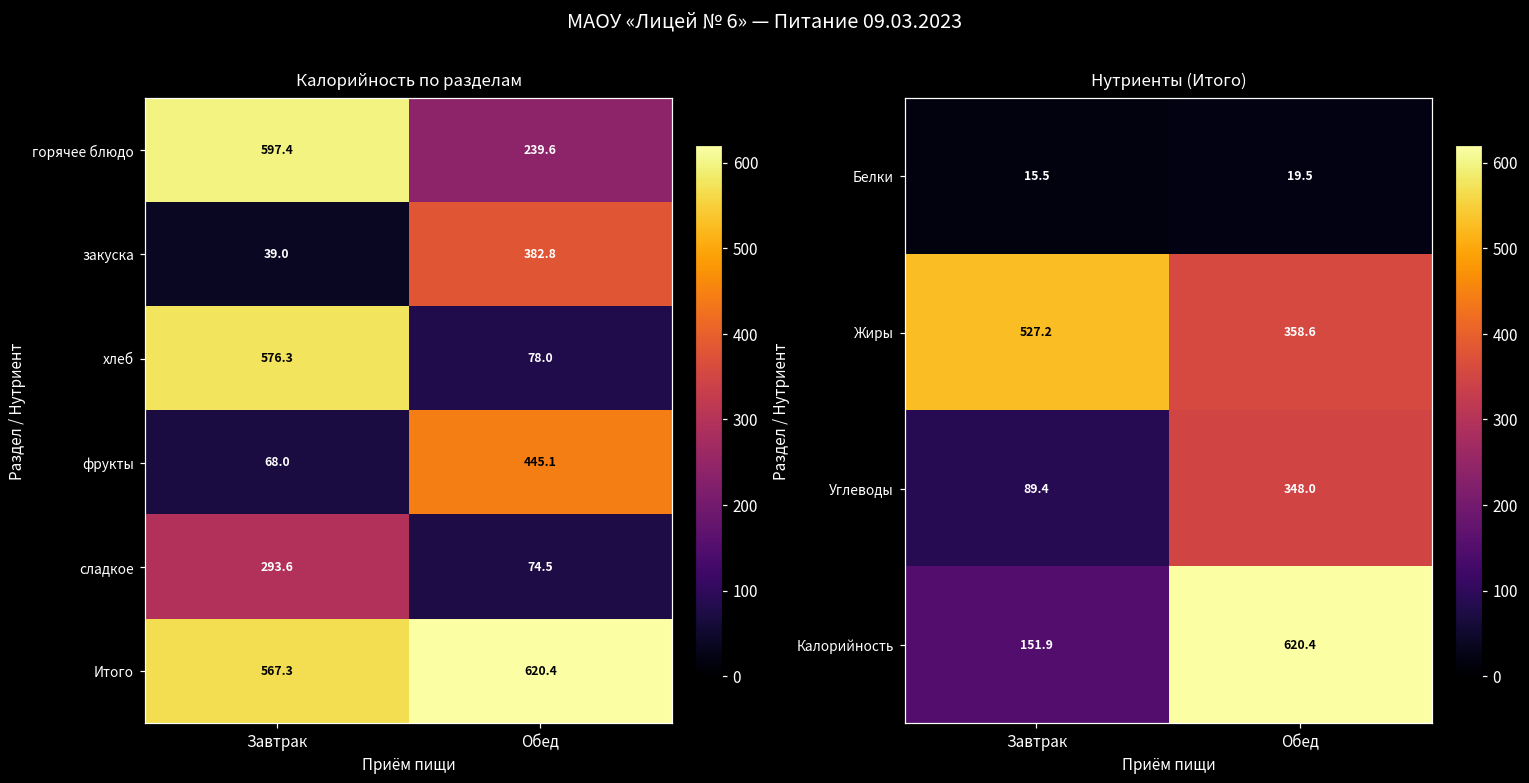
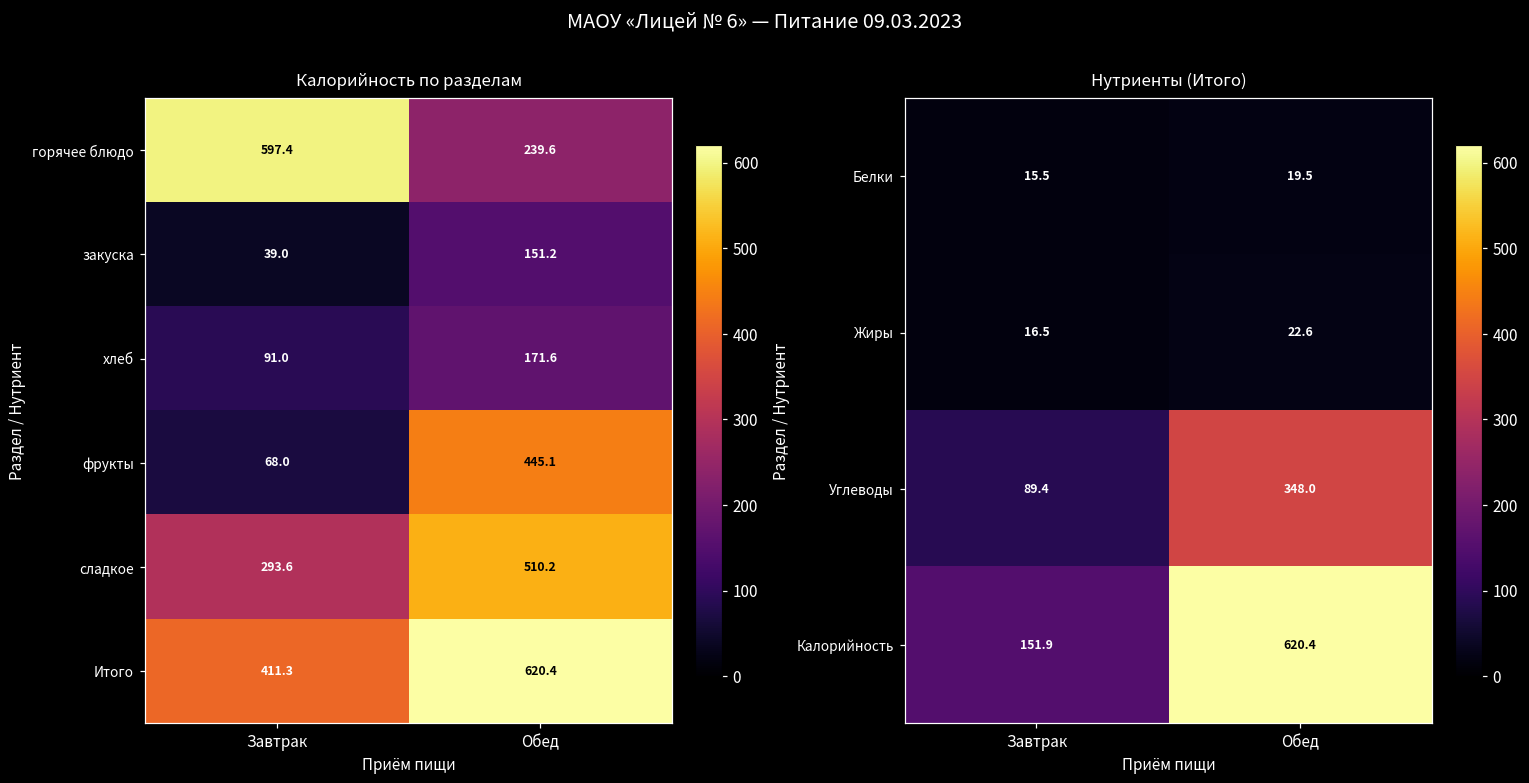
  {
    "Калорийность по разделам": {
      "горячее блюдо": {
        "Завтрак": 597.4,
        "Обед": 239.6
      },
      "закуска": {
        "Завтрак": 39.0,
-       "Обед": 382.8
+       "Обед": 151.2
      },
      "хлеб": {
-       "Завтрак": 576.3,
-       "Обед": 78.0
+       "Завтрак": 91.0,
+       "Обед": 171.6
      },
      "фрукты": {
        "Завтрак": 68.0,
        "Обед": 445.1
      },
      "сладкое": {
        "Завтрак": 293.6,
-       "Обед": 74.5
+       "Обед": 510.2
      },
      "Итого": {
-       "Завтрак": 567.3,
+       "Завтрак": 411.3,
        "Обед": 620.4
      }
    },
    "Нутриенты (Итого)": {
      "Белки": {
        "Завтрак": 15.5,
        "Обед": 19.5
      },
      "Жиры": {
-       "Завтрак": 527.2,
-       "Обед": 358.6
+       "Завтрак": 16.5,
+       "Обед": 22.6
      },
      "Углеводы": {
        "Завтрак": 89.4,
        "Обед": 348.0
      },
      "Калорийность": {
        "Завтрак": 151.9,
        "Обед": 620.4
      }
    }
  }
